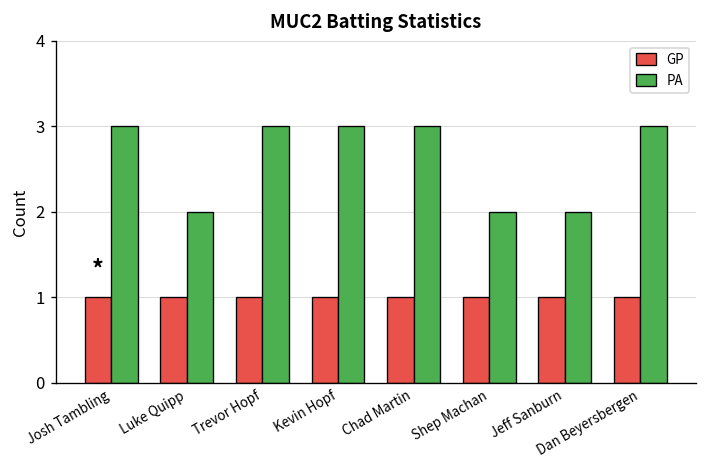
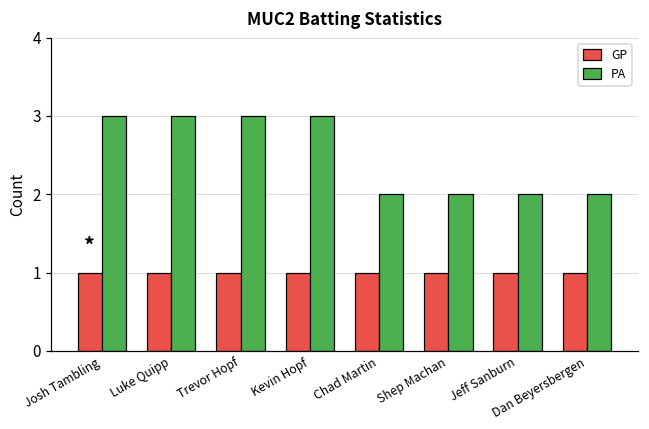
  {
    "GP": {
      "Josh Tambling": 1,
      "Luke Quipp": 1,
      "Trevor Hopf": 1,
      "Kevin Hopf": 1,
      "Chad Martin": 1,
      "Shep Machan": 1,
      "Jeff Sanburn": 1,
      "Dan Beyersbergen": 1
    },
    "PA": {
      "Josh Tambling": 3,
-     "Luke Quipp": 2,
+     "Luke Quipp": 3,
      "Trevor Hopf": 3,
      "Kevin Hopf": 3,
-     "Chad Martin": 3,
+     "Chad Martin": 2,
      "Shep Machan": 2,
      "Jeff Sanburn": 2,
-     "Dan Beyersbergen": 3
+     "Dan Beyersbergen": 2
    }
  }
